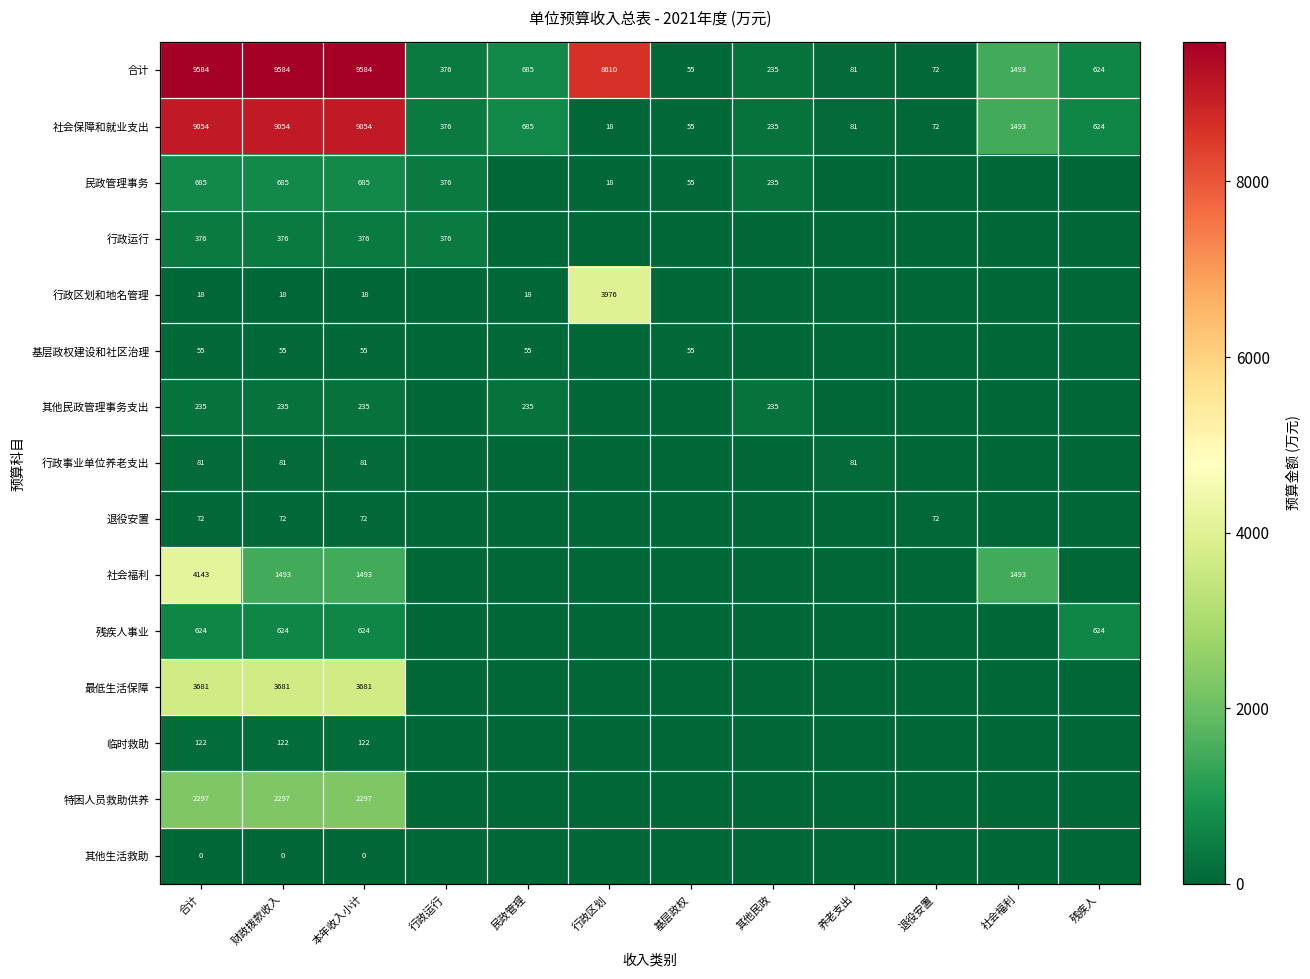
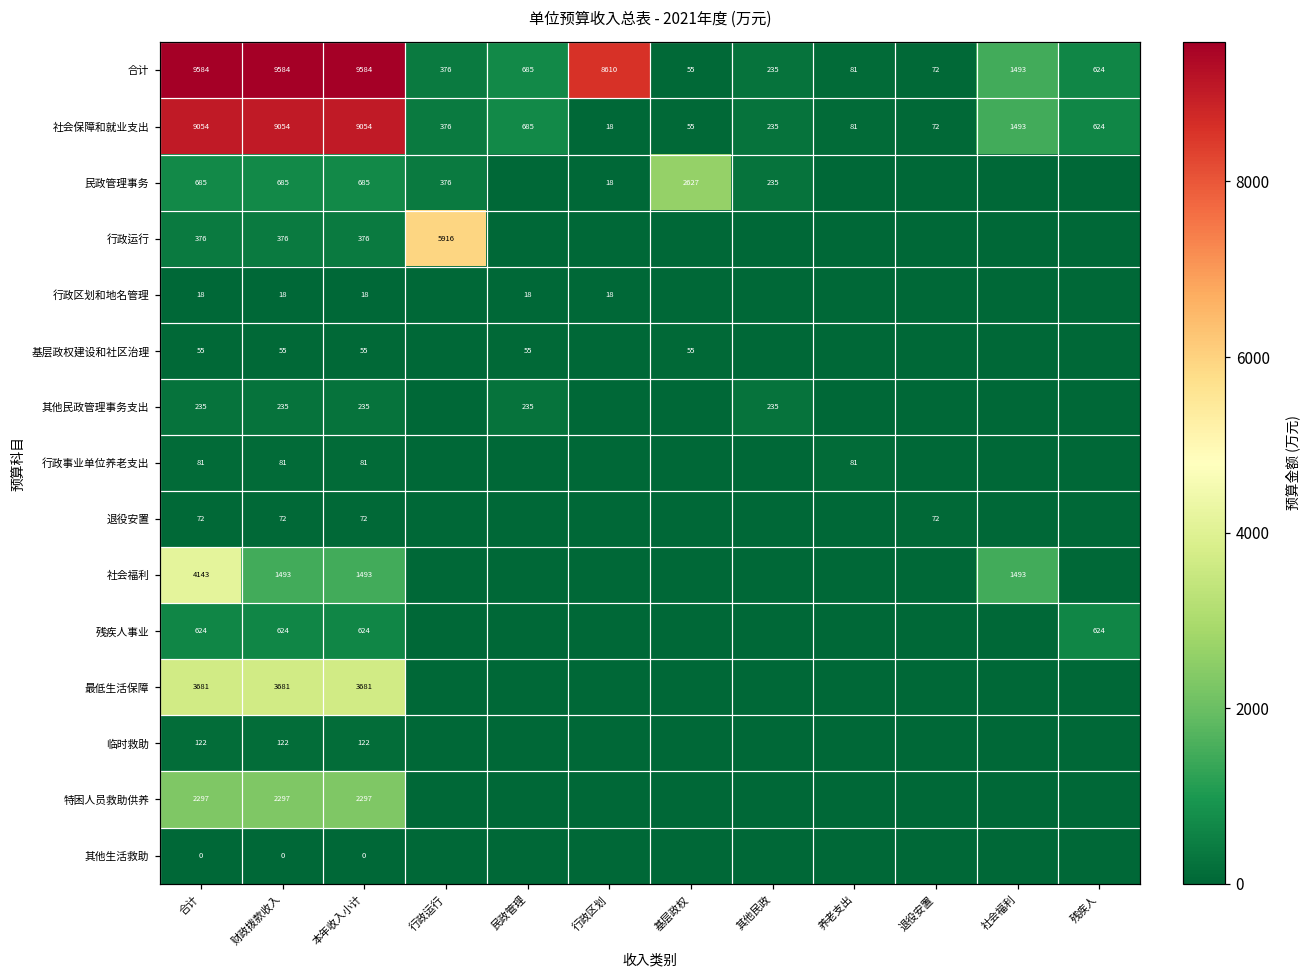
  {
    "合计": {
      "合计": 9584,
      "财政拨款收入": 9584,
      "本年收入小计": 9584,
      "行政运行": 376,
      "民政管理": 685,
      "行政区划": 8610,
      "基层政权": 55,
      "其他民政": 235,
      "养老支出": 81,
      "退役安置": 72,
      "社会福利": 1493,
      "残疾人": 624
    },
    "社会保障和就业支出": {
      "合计": 9054,
      "财政拨款收入": 9054,
      "本年收入小计": 9054,
      "行政运行": 376,
      "民政管理": 685,
      "行政区划": 18,
      "基层政权": 55,
      "其他民政": 235,
      "养老支出": 81,
      "退役安置": 72,
      "社会福利": 1493,
      "残疾人": 624
    },
    "民政管理事务": {
      "合计": 685,
      "财政拨款收入": 685,
      "本年收入小计": 685,
      "行政运行": 376,
      "行政区划": 18,
-     "基层政权": 55,
+     "基层政权": 2627,
      "其他民政": 235
    },
    "行政运行": {
      "合计": 376,
      "财政拨款收入": 376,
      "本年收入小计": 376,
-     "行政运行": 376
+     "行政运行": 5916
    },
    "行政区划和地名管理": {
      "合计": 18,
      "财政拨款收入": 18,
      "本年收入小计": 18,
      "民政管理": 18,
-     "行政区划": 3976
+     "行政区划": 18
    },
    "基层政权建设和社区治理": {
      "合计": 55,
      "财政拨款收入": 55,
      "本年收入小计": 55,
      "民政管理": 55,
      "基层政权": 55
    },
    "其他民政管理事务支出": {
      "合计": 235,
      "财政拨款收入": 235,
      "本年收入小计": 235,
      "民政管理": 235,
      "其他民政": 235
    },
    "行政事业单位养老支出": {
      "合计": 81,
      "财政拨款收入": 81,
      "本年收入小计": 81,
      "养老支出": 81
    },
    "退役安置": {
      "合计": 72,
      "财政拨款收入": 72,
      "本年收入小计": 72,
      "退役安置": 72
    },
    "社会福利": {
      "合计": 4143,
      "财政拨款收入": 1493,
      "本年收入小计": 1493,
      "社会福利": 1493
    },
    "残疾人事业": {
      "合计": 624,
      "财政拨款收入": 624,
      "本年收入小计": 624,
      "残疾人": 624
    },
    "最低生活保障": {
      "合计": 3681,
      "财政拨款收入": 3681,
      "本年收入小计": 3681
    },
    "临时救助": {
      "合计": 122,
      "财政拨款收入": 122,
      "本年收入小计": 122
    },
    "特困人员救助供养": {
      "合计": 2297,
      "财政拨款收入": 2297,
      "本年收入小计": 2297
    },
    "其他生活救助": {
      "合计": 0,
      "财政拨款收入": 0,
      "本年收入小计": 0
    }
  }
